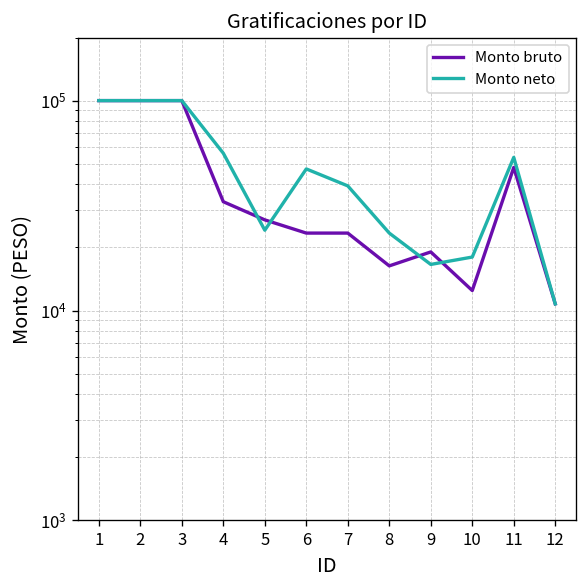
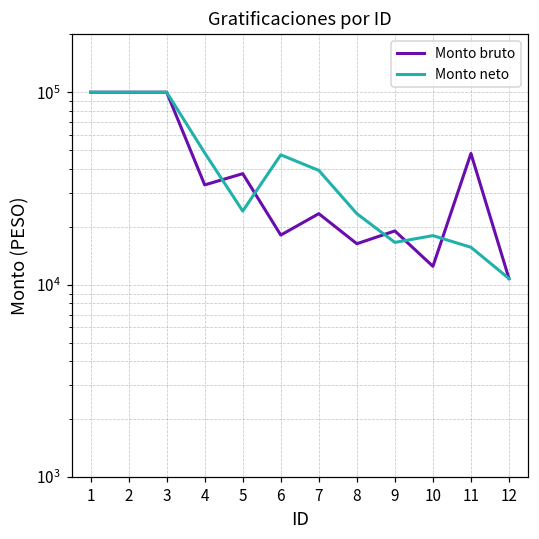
  {
    "Monto bruto": {
      "4": 33000,
-     "5": 27000,
-     "6": 23000,
+     "5": 38000,
+     "6": 18000,
      "7": 23000,
      "8": 16000,
      "9": 19000,
      "10": 12000,
      "11": 48000
    },
    "Monto neto": {
-     "4": 56000,
+     "4": 48000,
      "5": 24000,
      "6": 47000,
      "7": 39000,
      "8": 23000,
      "9": 17000,
      "10": 18000,
-     "11": 54000
+     "11": 16000
    }
  }
